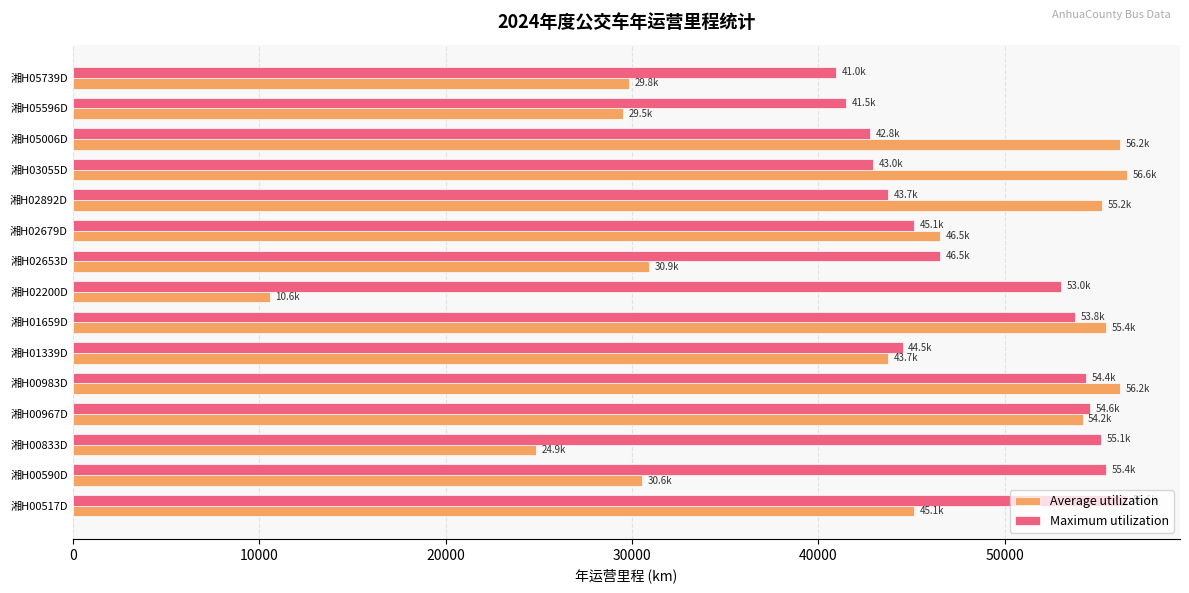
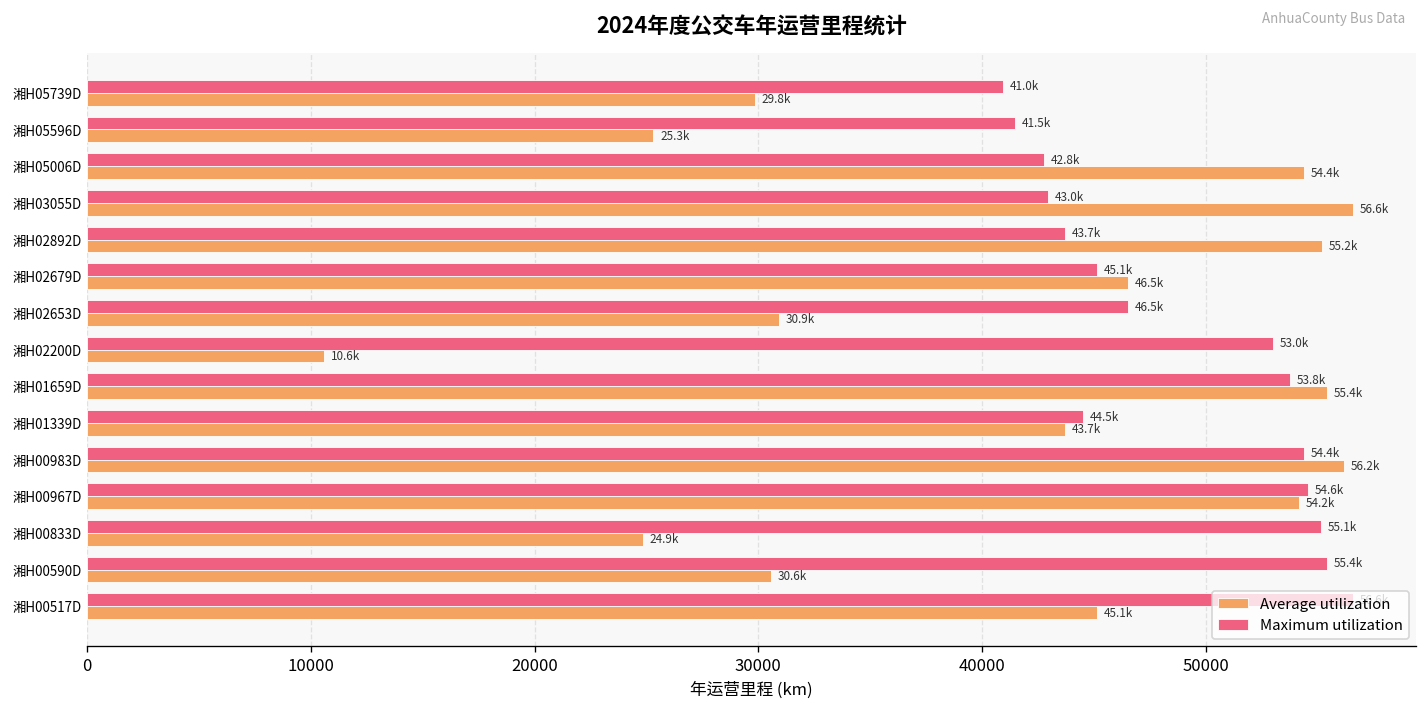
  {
    "Average utilization": {
      "湘H05739D": "29.8k",
-     "湘H05596D": "29.5k",
-     "湘H05006D": "56.2k",
+     "湘H05596D": "25.3k",
+     "湘H05006D": "54.4k",
      "湘H03055D": "56.6k",
      "湘H02892D": "55.2k",
      "湘H02679D": "46.5k",
      "湘H02653D": "30.9k",
      "湘H02200D": "10.6k",
      "湘H01659D": "55.4k",
      "湘H01339D": "43.7k",
      "湘H00983D": "56.2k",
      "湘H00967D": "54.2k",
      "湘H00833D": "24.9k",
      "湘H00590D": "30.6k",
      "湘H00517D": "45.1k"
    },
    "Maximum utilization": {
      "湘H05739D": "41.0k",
      "湘H05596D": "41.5k",
      "湘H05006D": "42.8k",
      "湘H03055D": "43.0k",
      "湘H02892D": "43.7k",
      "湘H02679D": "45.1k",
      "湘H02653D": "46.5k",
      "湘H02200D": "53.0k",
      "湘H01659D": "53.8k",
      "湘H01339D": "44.5k",
      "湘H00983D": "54.4k",
      "湘H00967D": "54.6k",
      "湘H00833D": "55.1k",
      "湘H00590D": "55.4k"
    }
  }
